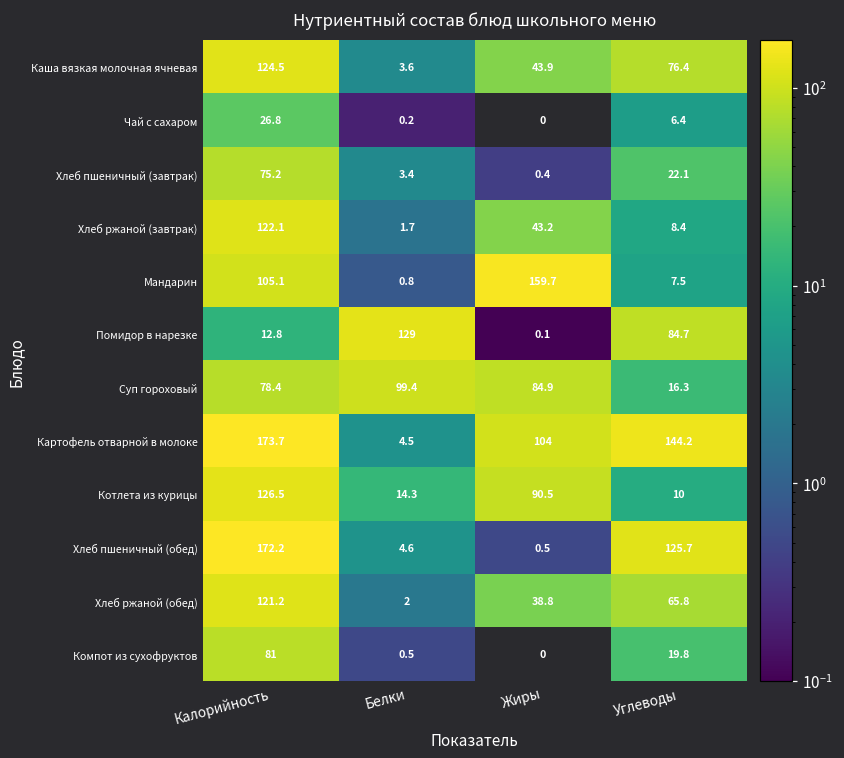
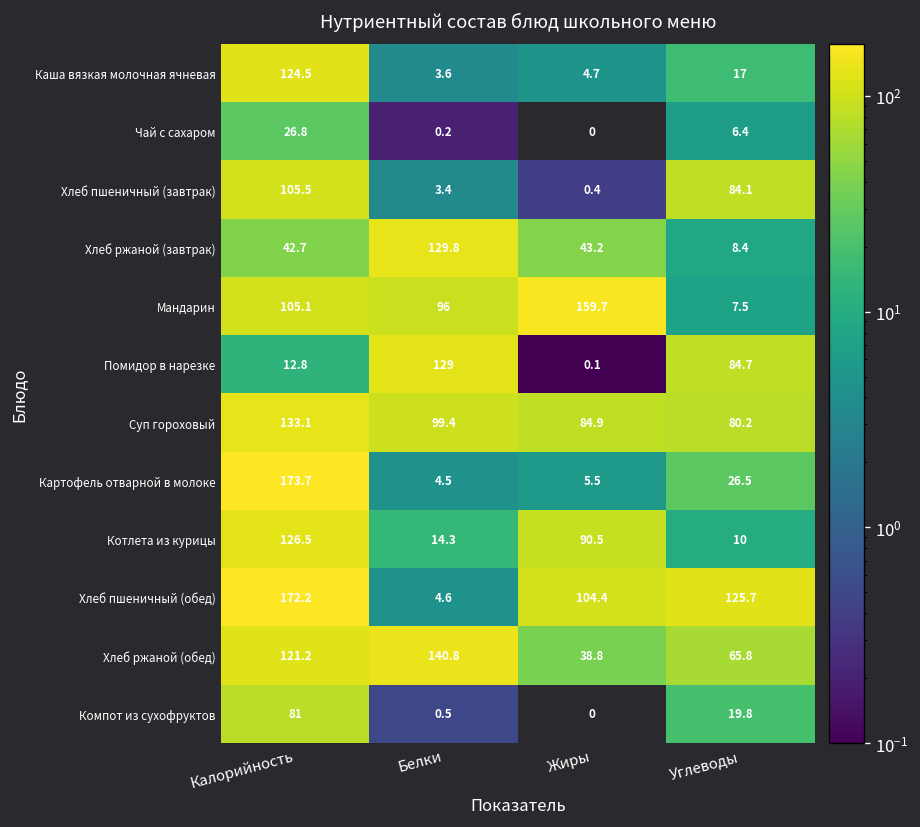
  {
    "Каша вязкая молочная ячневая": {
      "Калорийность": 124.5,
      "Белки": 3.6,
-     "Жиры": 43.9,
-     "Углеводы": 76.4
+     "Жиры": 4.7,
+     "Углеводы": 17
    },
    "Чай с сахаром": {
      "Калорийность": 26.8,
      "Белки": 0.2,
      "Углеводы": 6.4
    },
    "Хлеб пшеничный (завтрак)": {
-     "Калорийность": 75.2,
+     "Калорийность": 105.5,
      "Белки": 3.4,
      "Жиры": 0.4,
-     "Углеводы": 22.1
+     "Углеводы": 84.1
    },
    "Хлеб ржаной (завтрак)": {
-     "Калорийность": 122.1,
-     "Белки": 1.7,
+     "Калорийность": 42.7,
+     "Белки": 129.8,
      "Жиры": 43.2,
      "Углеводы": 8.4
    },
    "Мандарин": {
      "Калорийность": 105.1,
-     "Белки": 0.8,
+     "Белки": 96,
      "Жиры": 159.7,
      "Углеводы": 7.5
    },
    "Помидор в нарезке": {
      "Калорийность": 12.8,
      "Белки": 129,
      "Жиры": 0.1,
      "Углеводы": 84.7
    },
    "Суп гороховый": {
-     "Калорийность": 78.4,
+     "Калорийность": 133.1,
      "Белки": 99.4,
      "Жиры": 84.9,
-     "Углеводы": 16.3
+     "Углеводы": 80.2
    },
    "Картофель отварной в молоке": {
      "Калорийность": 173.7,
      "Белки": 4.5,
-     "Жиры": 104,
-     "Углеводы": 144.2
+     "Жиры": 5.5,
+     "Углеводы": 26.5
    },
    "Котлета из курицы": {
      "Калорийность": 126.5,
      "Белки": 14.3,
      "Жиры": 90.5,
      "Углеводы": 10
    },
    "Хлеб пшеничный (обед)": {
      "Калорийность": 172.2,
      "Белки": 4.6,
-     "Жиры": 0.5,
+     "Жиры": 104.4,
      "Углеводы": 125.7
    },
    "Хлеб ржаной (обед)": {
      "Калорийность": 121.2,
-     "Белки": 2,
+     "Белки": 140.8,
      "Жиры": 38.8,
      "Углеводы": 65.8
    },
    "Компот из сухофруктов": {
      "Калорийность": 81,
      "Белки": 0.5,
      "Углеводы": 19.8
    }
  }
